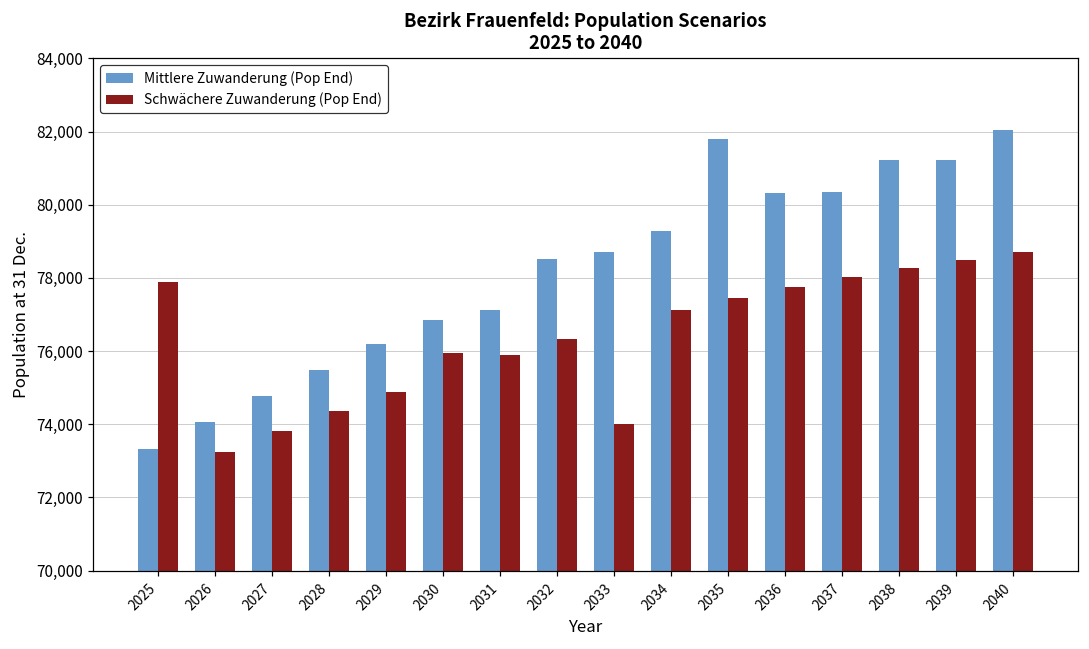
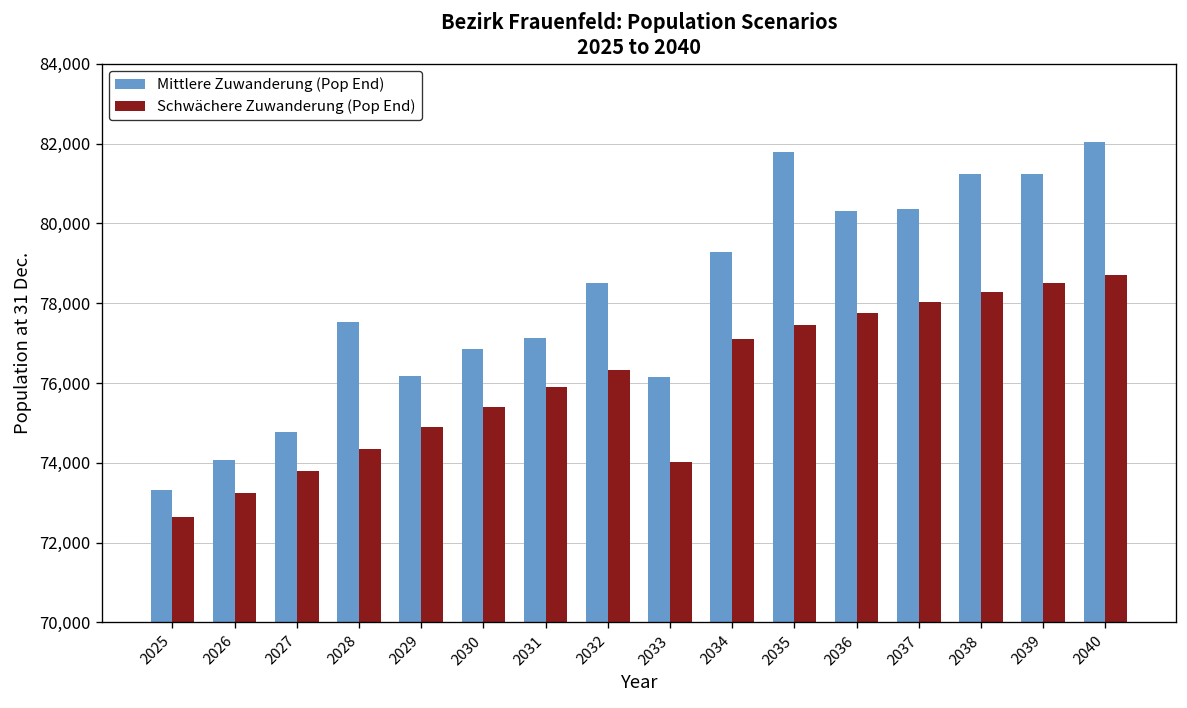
  {
    "Mittlere Zuwanderung (Pop End)": {
      "2025": "73,300",
      "2026": "74,100",
      "2027": "74,800",
-     "2028": "75,500",
+     "2028": "77,500",
      "2029": "76,200",
      "2030": "76,900",
      "2031": "77,100",
      "2032": "78,500",
-     "2033": "78,700",
+     "2033": "76,100",
      "2034": "79,300",
      "2035": "81,800",
      "2036": "80,300",
      "2037": "80,400",
      "2038": "81,200",
      "2039": "81,200",
      "2040": "82,000"
    },
    "Schwächere Zuwanderung (Pop End)": {
-     "2025": "77,900",
+     "2025": "72,700",
      "2026": "73,200",
      "2027": "73,800",
      "2028": "74,400",
      "2029": "74,900",
-     "2030": "76,000",
+     "2030": "75,400",
      "2031": "75,900",
      "2032": "76,300",
      "2033": "74,000",
      "2034": "77,100",
      "2035": "77,500",
      "2036": "77,800",
      "2037": "78,000",
      "2038": "78,300",
      "2039": "78,500",
      "2040": "78,700"
    }
  }
